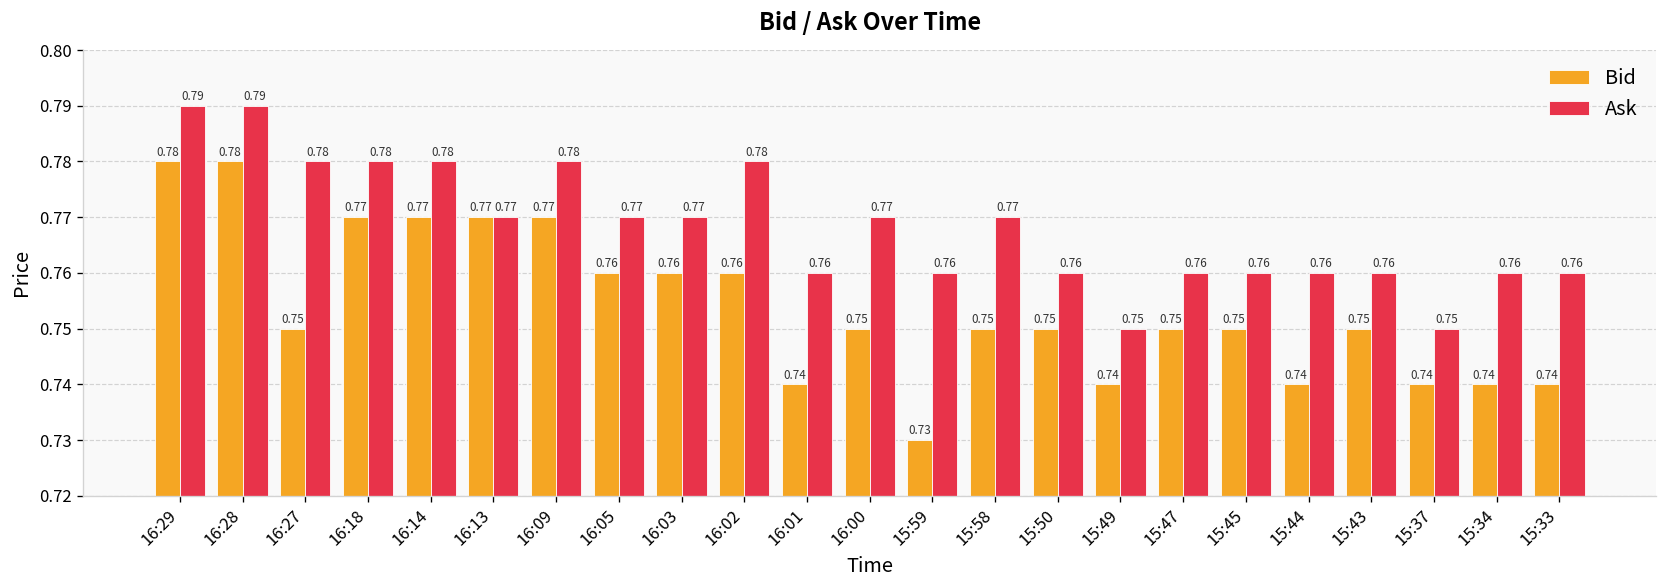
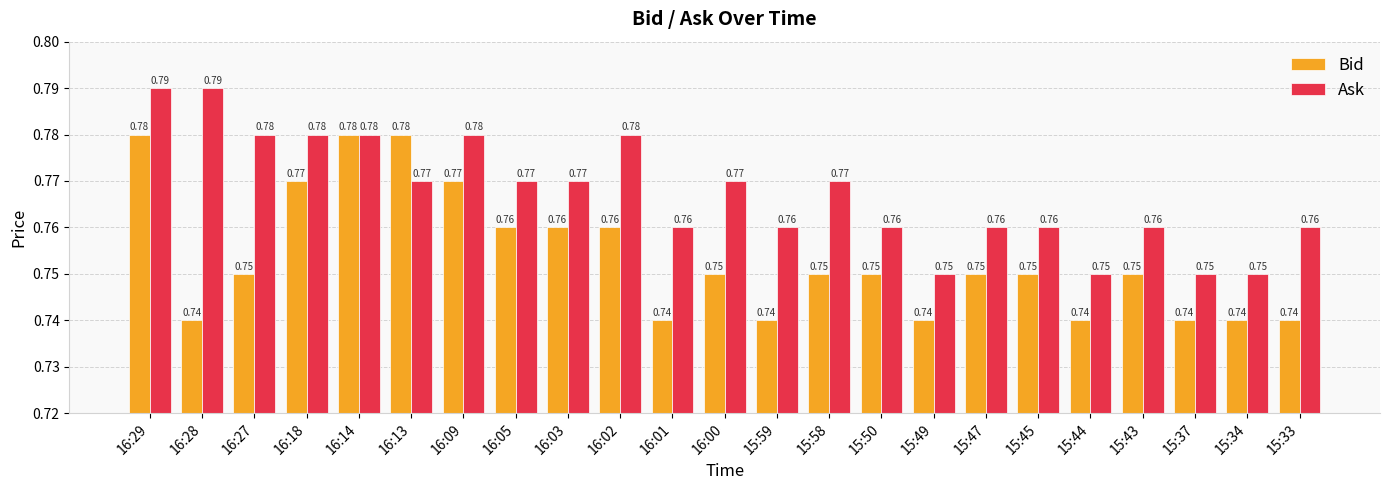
  {
    "Bid": {
      "16:29": 0.78,
-     "16:28": 0.78,
+     "16:28": 0.74,
      "16:27": 0.75,
      "16:18": 0.77,
-     "16:14": 0.77,
-     "16:13": 0.77,
+     "16:14": 0.78,
+     "16:13": 0.78,
      "16:09": 0.77,
      "16:05": 0.76,
      "16:03": 0.76,
      "16:02": 0.76,
      "16:01": 0.74,
      "16:00": 0.75,
-     "15:59": 0.73,
+     "15:59": 0.74,
      "15:58": 0.75,
      "15:50": 0.75,
      "15:49": 0.74,
      "15:47": 0.75,
      "15:45": 0.75,
      "15:44": 0.74,
      "15:43": 0.75,
      "15:37": 0.74,
      "15:34": 0.74,
      "15:33": 0.74
    },
    "Ask": {
      "16:29": 0.79,
      "16:28": 0.79,
      "16:27": 0.78,
      "16:18": 0.78,
      "16:14": 0.78,
      "16:13": 0.77,
      "16:09": 0.78,
      "16:05": 0.77,
      "16:03": 0.77,
      "16:02": 0.78,
      "16:01": 0.76,
      "16:00": 0.77,
      "15:59": 0.76,
      "15:58": 0.77,
      "15:50": 0.76,
      "15:49": 0.75,
      "15:47": 0.76,
      "15:45": 0.76,
-     "15:44": 0.76,
+     "15:44": 0.75,
      "15:43": 0.76,
      "15:37": 0.75,
-     "15:34": 0.76,
+     "15:34": 0.75,
      "15:33": 0.76
    }
  }
